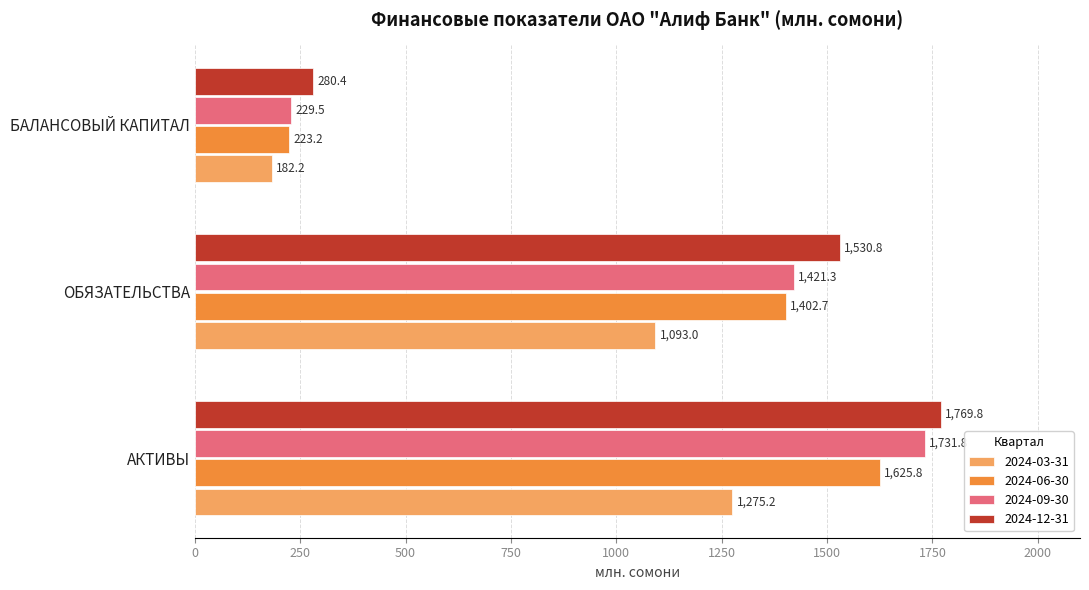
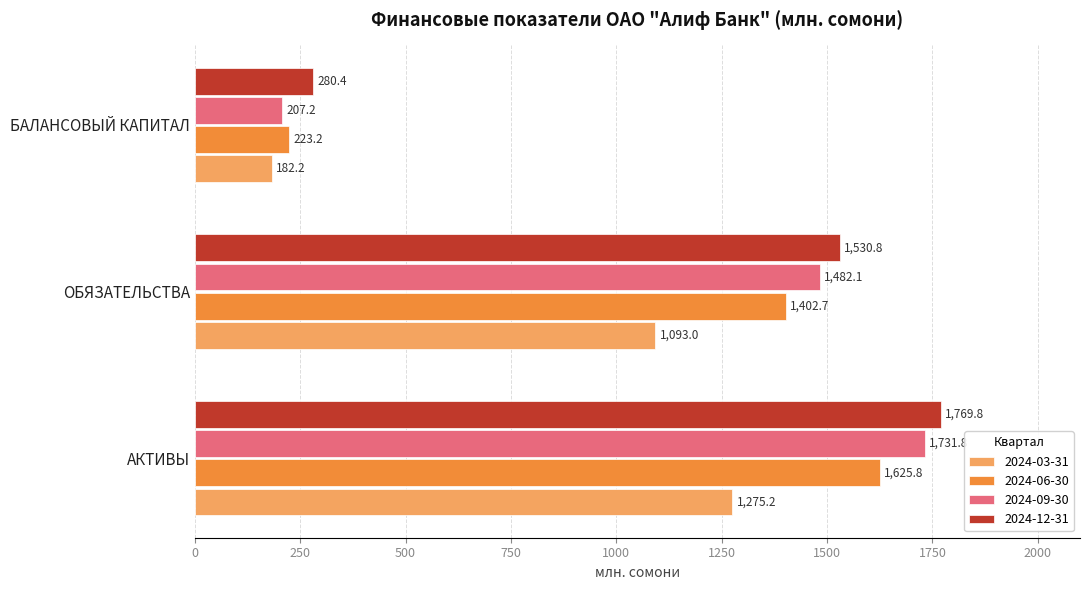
  {
    "2024-09-30": {
-     "БАЛАНСОВЫЙ КАПИТАЛ": "229.5",
-     "ОБЯЗАТЕЛЬСТВА": "1,421.3"
+     "БАЛАНСОВЫЙ КАПИТАЛ": "207.2",
+     "ОБЯЗАТЕЛЬСТВА": "1,482.1"
    },
    "2024-12-31": {
      "БАЛАНСОВЫЙ КАПИТАЛ": "280.4",
      "ОБЯЗАТЕЛЬСТВА": "1,530.8",
      "АКТИВЫ": "1,769.8"
    }
  }
